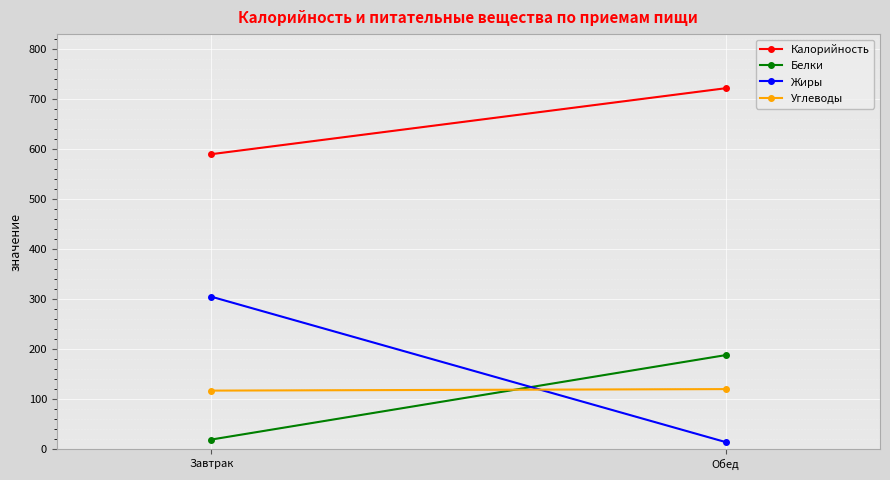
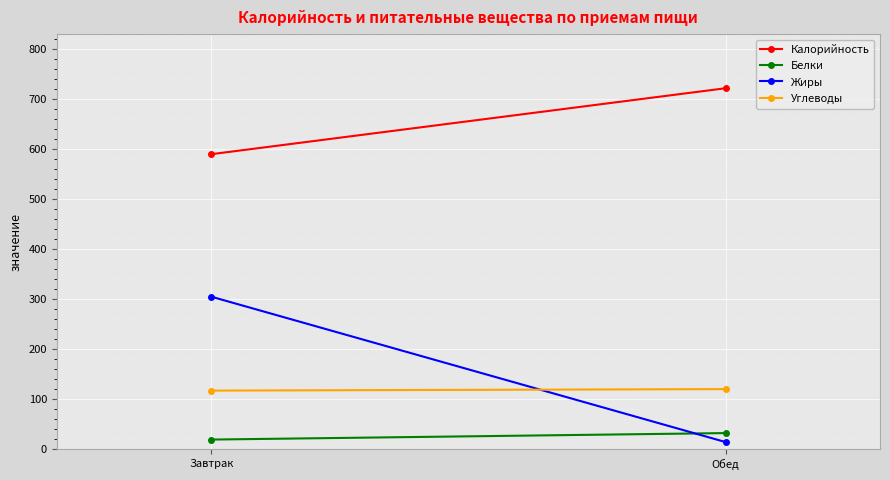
  {
    "Калорийность": {
      "Завтрак": 590,
      "Обед": 720
    },
    "Белки": {
      "Завтрак": 20,
-     "Обед": 190
+     "Обед": 30
    },
    "Жиры": {
      "Завтрак": 310,
      "Обед": 10
    },
    "Углеводы": {
      "Завтрак": 120,
      "Обед": 120
    }
  }
